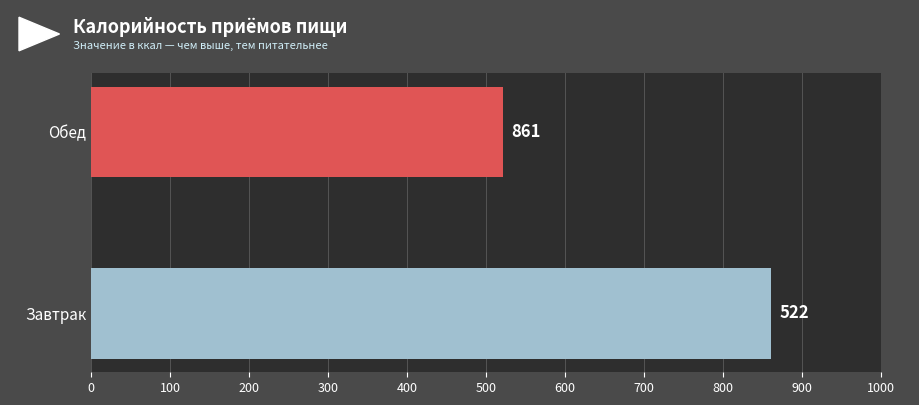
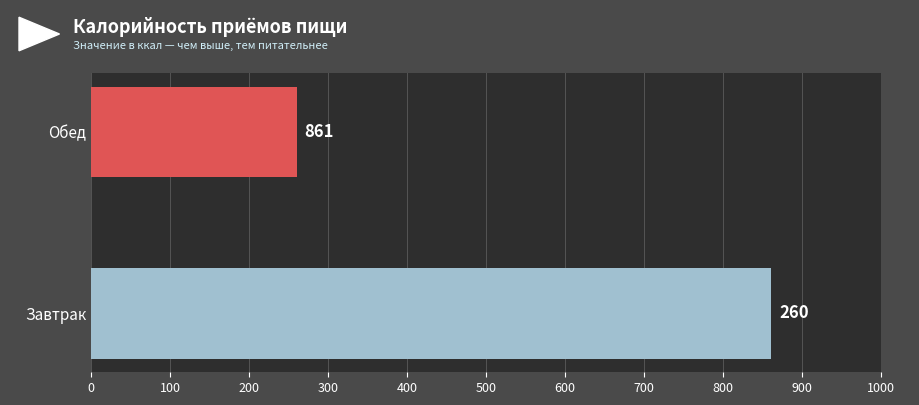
  {
-   "Обед": 522
+   "Обед": 260
  }
